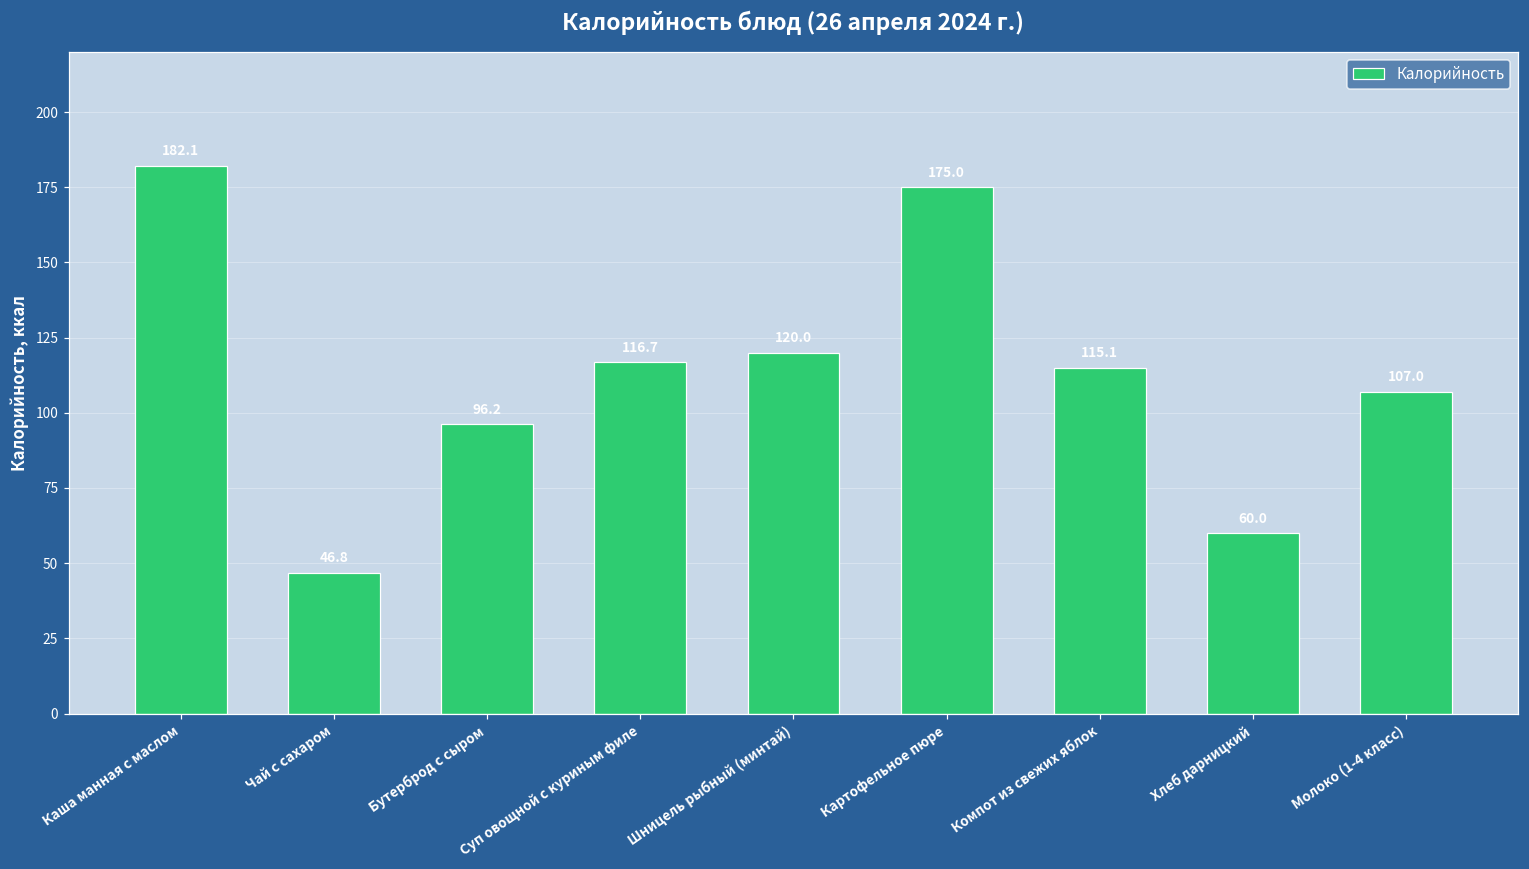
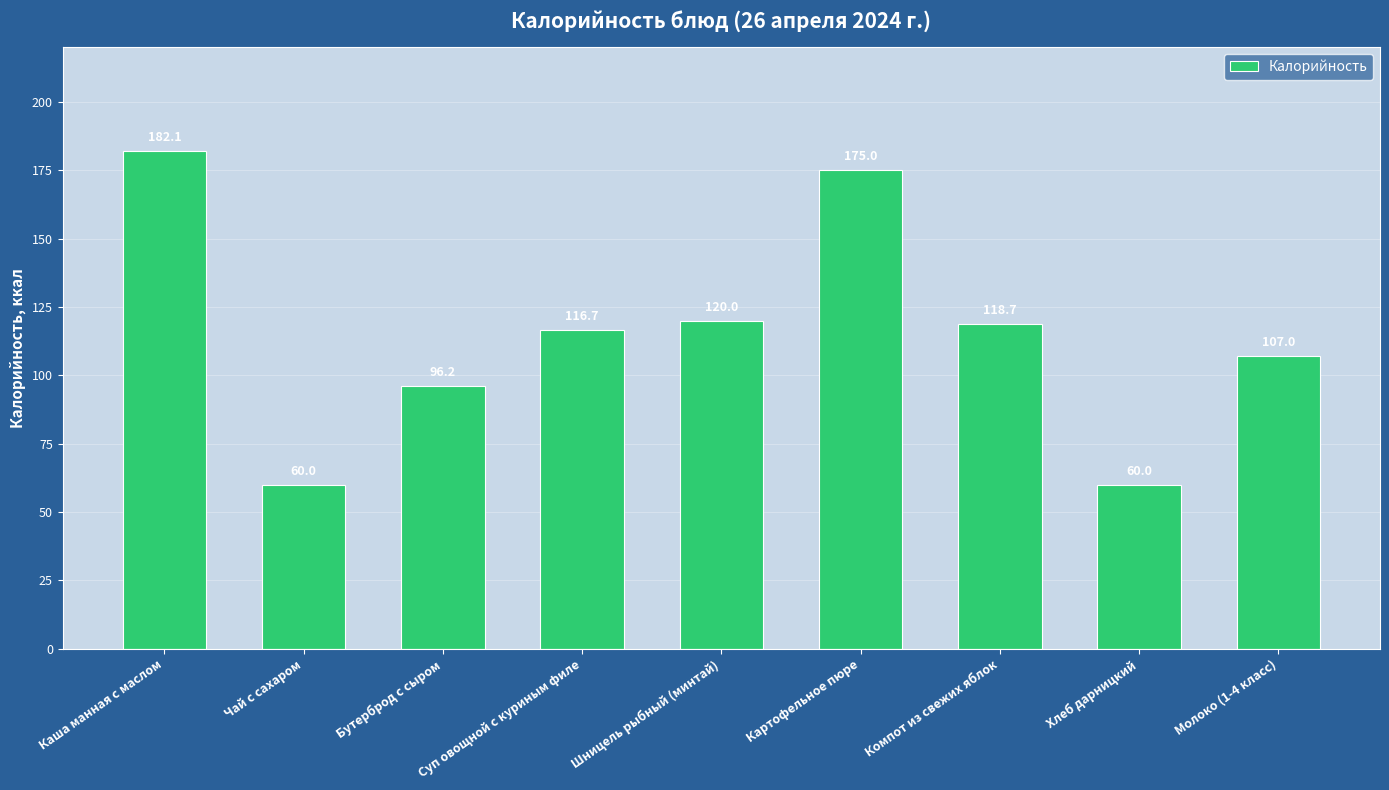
  {
    "Каша манная с маслом": 182.1,
-   "Чай с сахаром": 46.8,
+   "Чай с сахаром": 60.0,
    "Бутерброд с сыром": 96.2,
    "Суп овощной с куриным филе": 116.7,
    "Шницель рыбный (минтай)": 120.0,
    "Картофельное пюре": 175.0,
-   "Компот из свежих яблок": 115.1,
+   "Компот из свежих яблок": 118.7,
    "Хлеб дарницкий": 60.0,
    "Молоко (1-4 класс)": 107.0
  }
